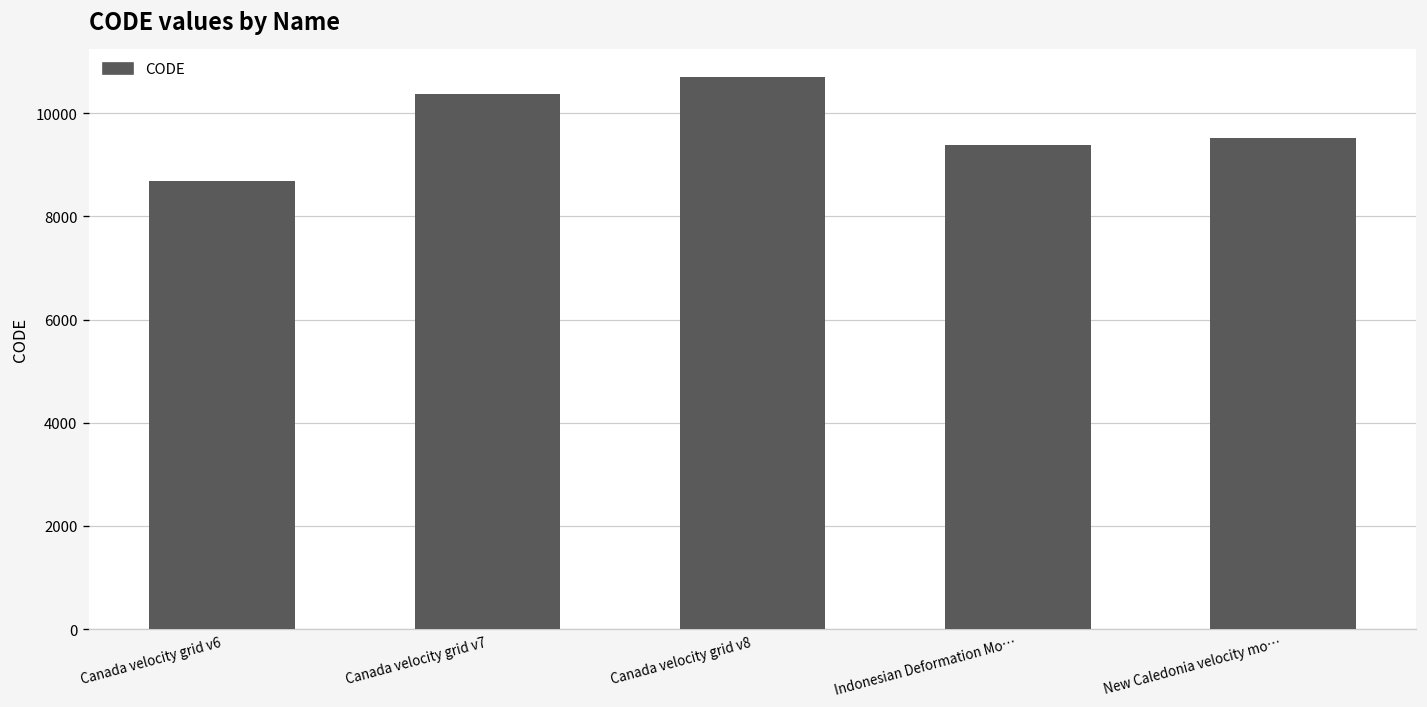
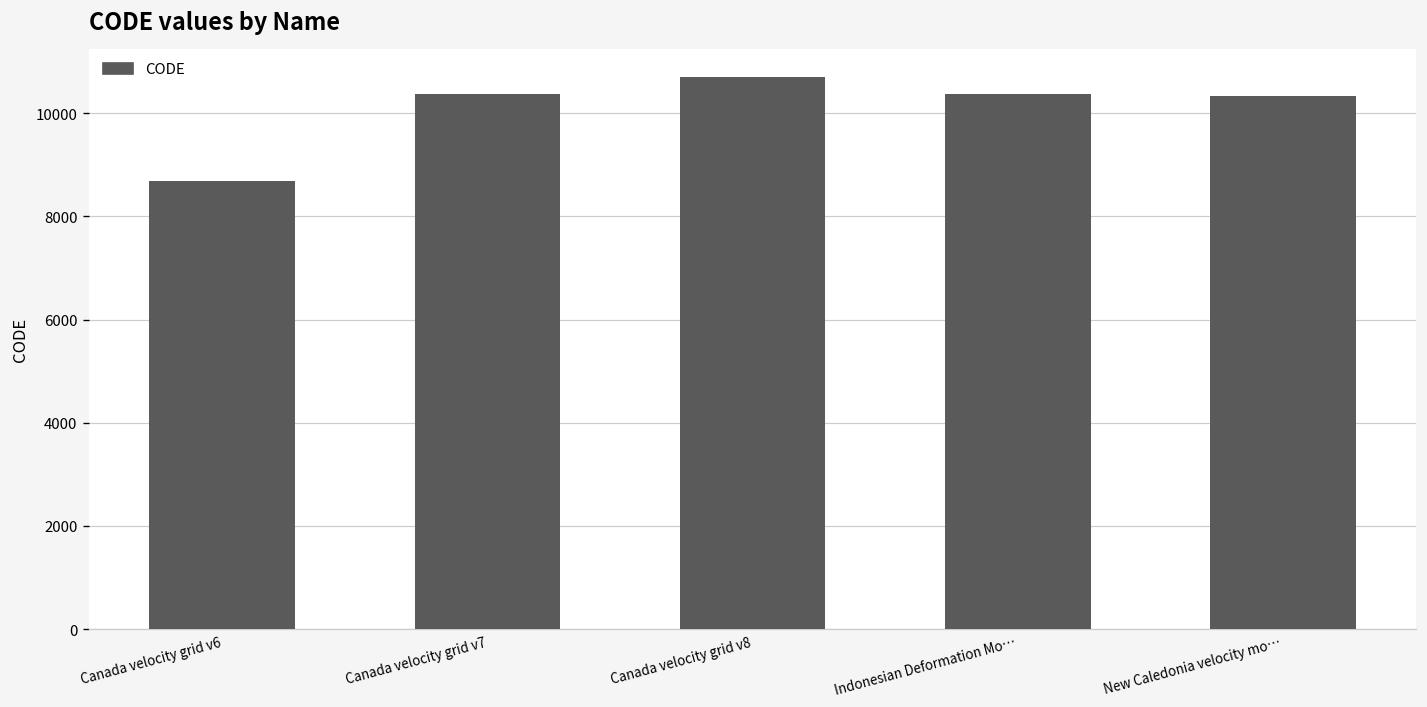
  {
    "Canada velocity grid v6": 8700,
    "Canada velocity grid v7": 10400,
    "Canada velocity grid v8": 10700,
-   "Indonesian Deformation Mo…": 9400,
-   "New Caledonia velocity mo…": 9500
+   "Indonesian Deformation Mo…": 10400,
+   "New Caledonia velocity mo…": 10300
  }
